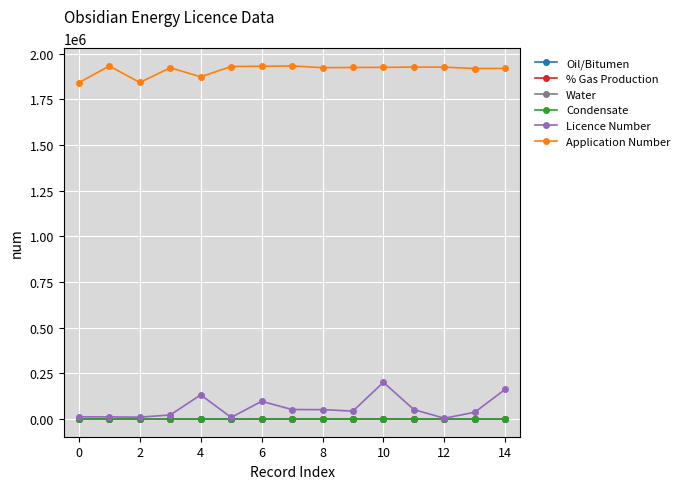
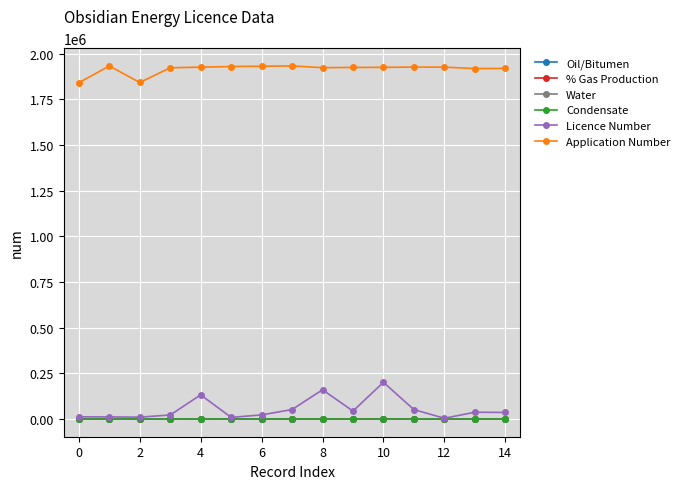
  {
    "Condensate": {
      "4": 0,
      "6": 0,
      "8": 0,
      "10": 0,
      "14": 0
    },
    "Licence Number": {
      "4": 130000,
-     "6": 100000,
-     "8": 50000,
+     "6": 20000,
+     "8": 160000,
      "10": 200000,
-     "14": 160000
+     "14": 40000
    },
    "Application Number": {
      "0": 1840000,
      "2": 1840000,
-     "4": 1870000,
+     "4": 1930000,
      "6": 1930000,
      "8": 1920000,
      "10": 1920000,
      "12": 1930000,
      "14": 1920000
    }
  }
